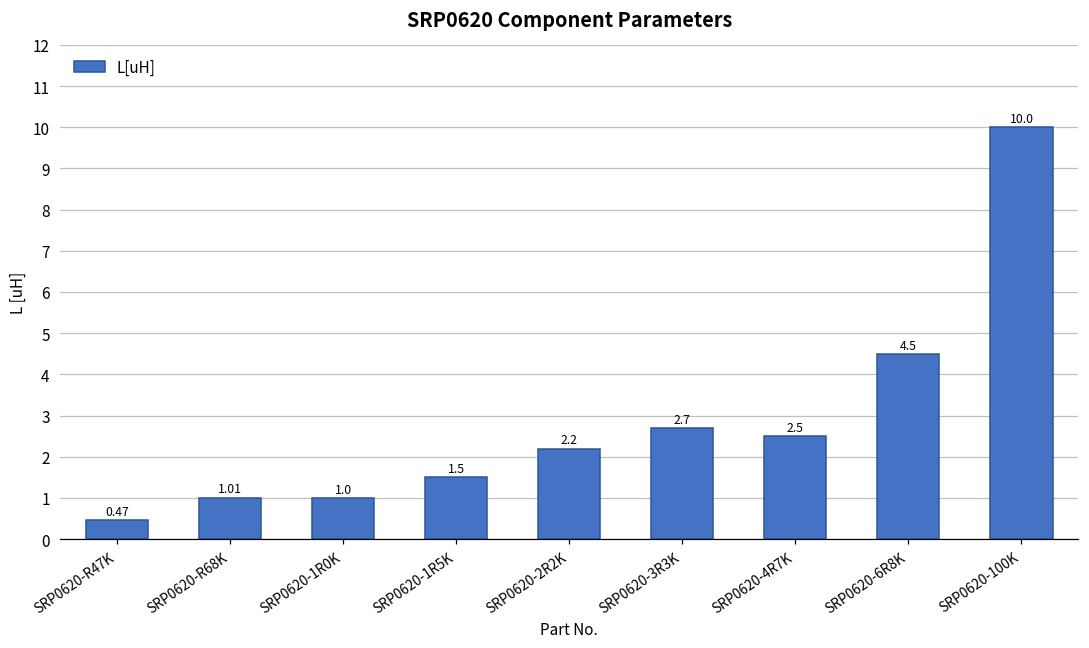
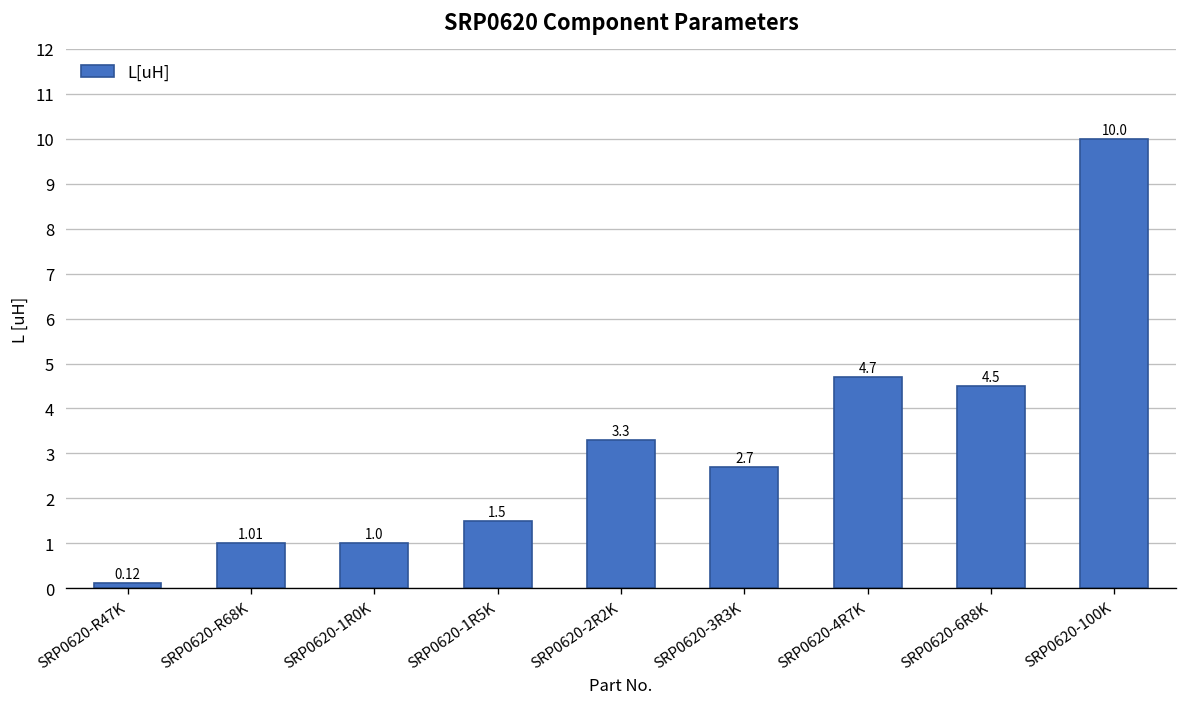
  {
-   "SRP0620-R47K": 0.47,
+   "SRP0620-R47K": 0.12,
    "SRP0620-R68K": 1.01,
    "SRP0620-1R0K": 1.0,
    "SRP0620-1R5K": 1.5,
-   "SRP0620-2R2K": 2.2,
+   "SRP0620-2R2K": 3.3,
    "SRP0620-3R3K": 2.7,
-   "SRP0620-4R7K": 2.5,
+   "SRP0620-4R7K": 4.7,
    "SRP0620-6R8K": 4.5,
    "SRP0620-100K": 10.0
  }
